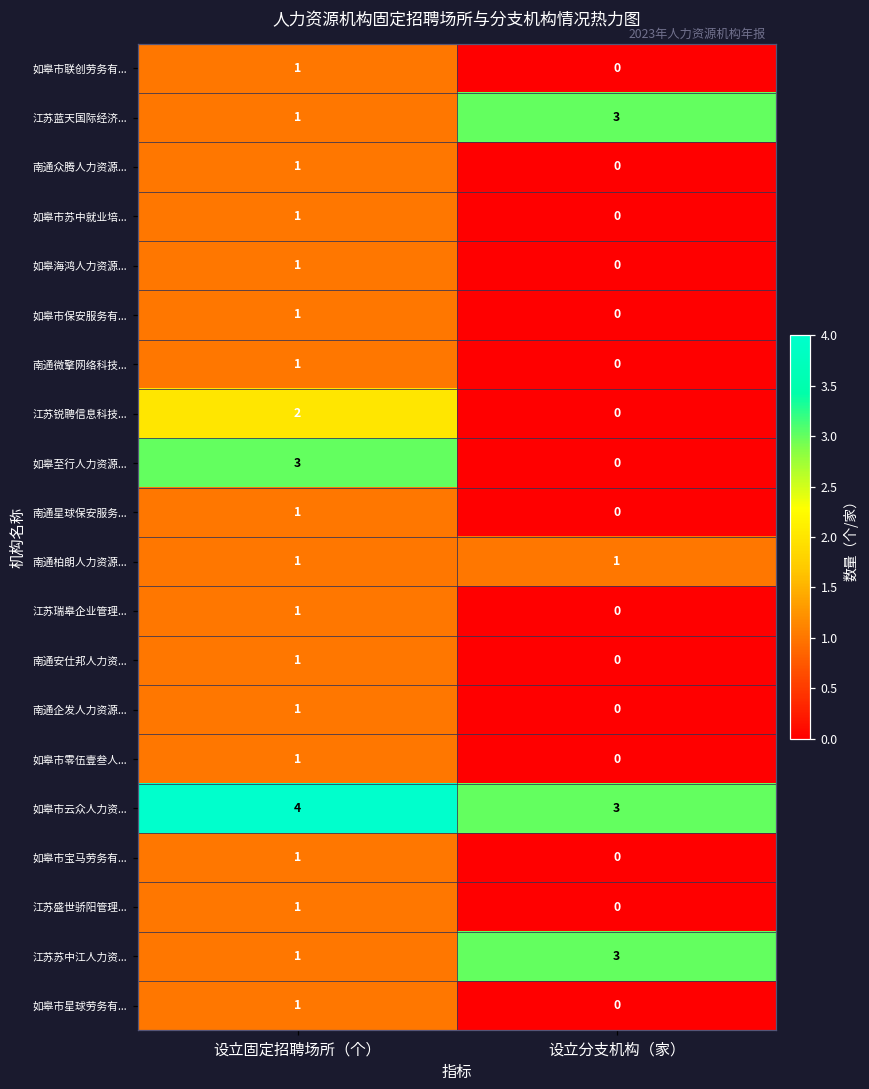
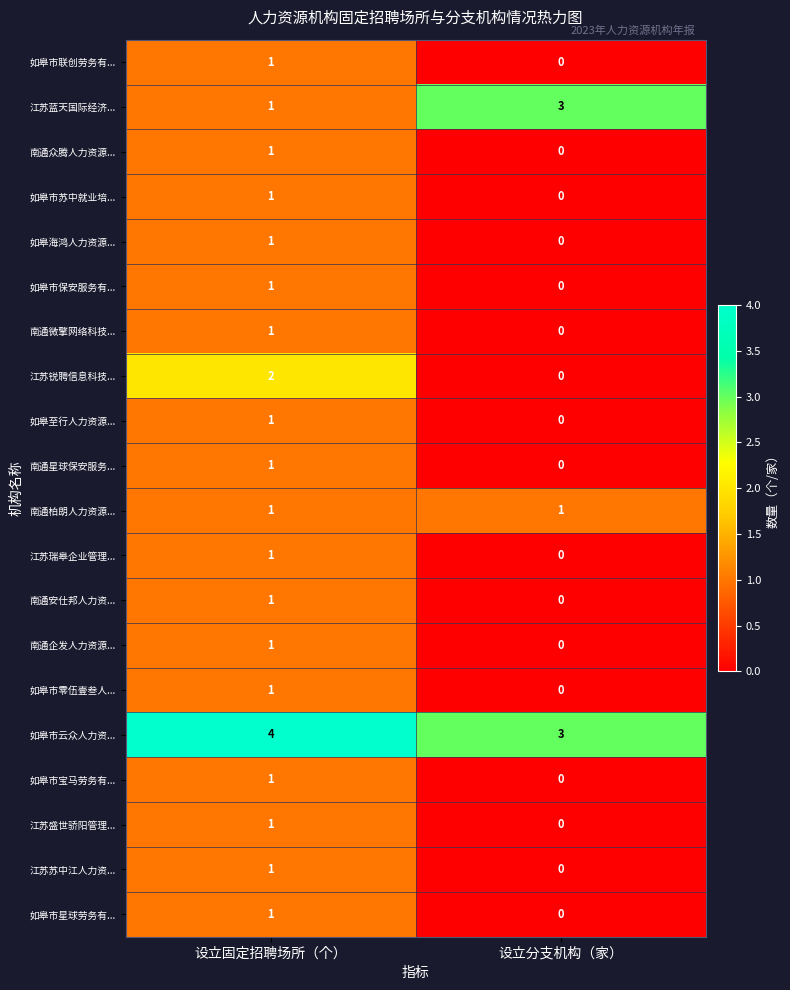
  {
    "如皋市联创劳务有...": {
      "设立固定招聘场所（个）": 1,
      "设立分支机构（家）": 0
    },
    "江苏蓝天国际经济...": {
      "设立固定招聘场所（个）": 1,
      "设立分支机构（家）": 3
    },
    "南通众腾人力资源...": {
      "设立固定招聘场所（个）": 1,
      "设立分支机构（家）": 0
    },
    "如皋市苏中就业培...": {
      "设立固定招聘场所（个）": 1,
      "设立分支机构（家）": 0
    },
    "如皋海鸿人力资源...": {
      "设立固定招聘场所（个）": 1,
      "设立分支机构（家）": 0
    },
    "如皋市保安服务有...": {
      "设立固定招聘场所（个）": 1,
      "设立分支机构（家）": 0
    },
    "南通微擎网络科技...": {
      "设立固定招聘场所（个）": 1,
      "设立分支机构（家）": 0
    },
    "江苏锐聘信息科技...": {
      "设立固定招聘场所（个）": 2,
      "设立分支机构（家）": 0
    },
    "如皋至行人力资源...": {
-     "设立固定招聘场所（个）": 3,
+     "设立固定招聘场所（个）": 1,
      "设立分支机构（家）": 0
    },
    "南通星球保安服务...": {
      "设立固定招聘场所（个）": 1,
      "设立分支机构（家）": 0
    },
    "南通柏朗人力资源...": {
      "设立固定招聘场所（个）": 1,
      "设立分支机构（家）": 1
    },
    "江苏瑞皋企业管理...": {
      "设立固定招聘场所（个）": 1,
      "设立分支机构（家）": 0
    },
    "南通安仕邦人力资...": {
      "设立固定招聘场所（个）": 1,
      "设立分支机构（家）": 0
    },
    "南通企发人力资源...": {
      "设立固定招聘场所（个）": 1,
      "设立分支机构（家）": 0
    },
    "如皋市零伍壹叁人...": {
      "设立固定招聘场所（个）": 1,
      "设立分支机构（家）": 0
    },
    "如皋市云众人力资...": {
      "设立固定招聘场所（个）": 4,
      "设立分支机构（家）": 3
    },
    "如皋市宝马劳务有...": {
      "设立固定招聘场所（个）": 1,
      "设立分支机构（家）": 0
    },
    "江苏盛世骄阳管理...": {
      "设立固定招聘场所（个）": 1,
      "设立分支机构（家）": 0
    },
    "江苏苏中江人力资...": {
      "设立固定招聘场所（个）": 1,
-     "设立分支机构（家）": 3
+     "设立分支机构（家）": 0
    },
    "如皋市星球劳务有...": {
      "设立固定招聘场所（个）": 1,
      "设立分支机构（家）": 0
    }
  }
